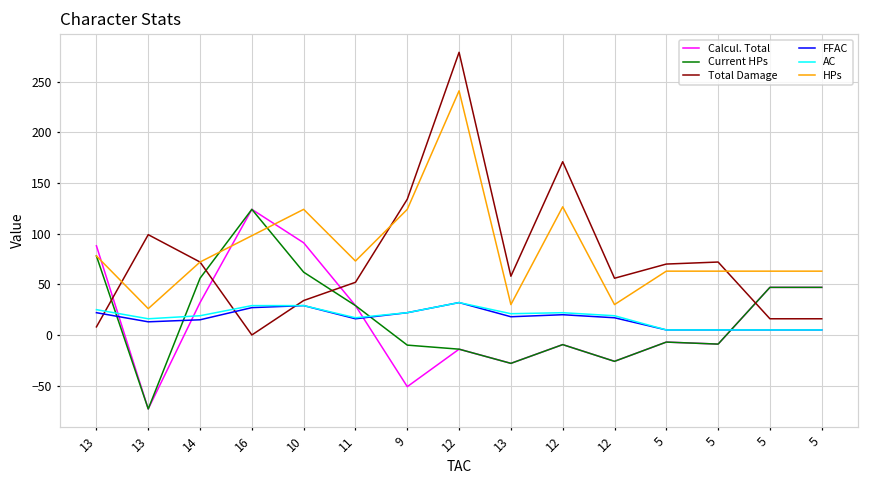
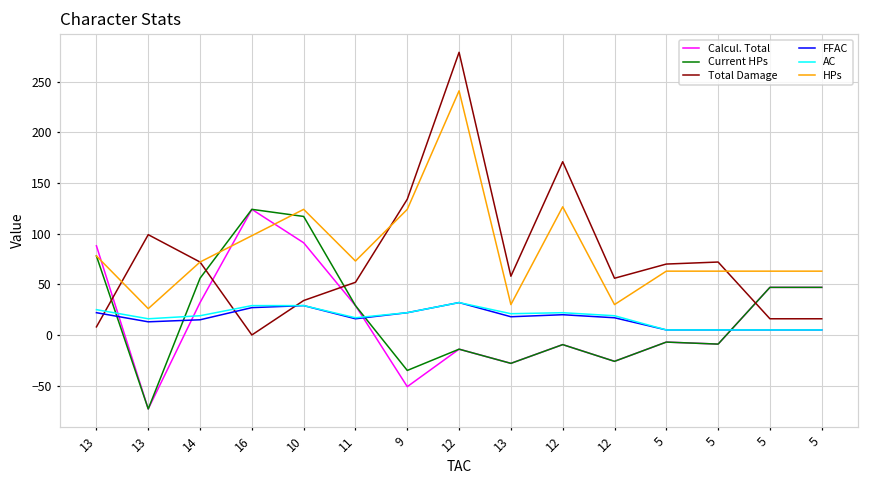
  {
    "Calcul. Total": {
      "14": 30,
      "10": 90,
      "9": -50
    },
    "Current HPs": {
      "14": 60,
-     "10": 60,
-     "9": -10
+     "10": 120,
+     "9": -40
    },
    "Total Damage": {
      "16": 0,
      "10": 30,
      "11": 50,
      "9": 130
    },
    "FFAC": {
      "14": 20
    },
    "AC": {
      "14": 20
    },
    "HPs": {
      "16": 100,
      "10": 120,
      "11": 70,
      "9": 120
    }
  }
